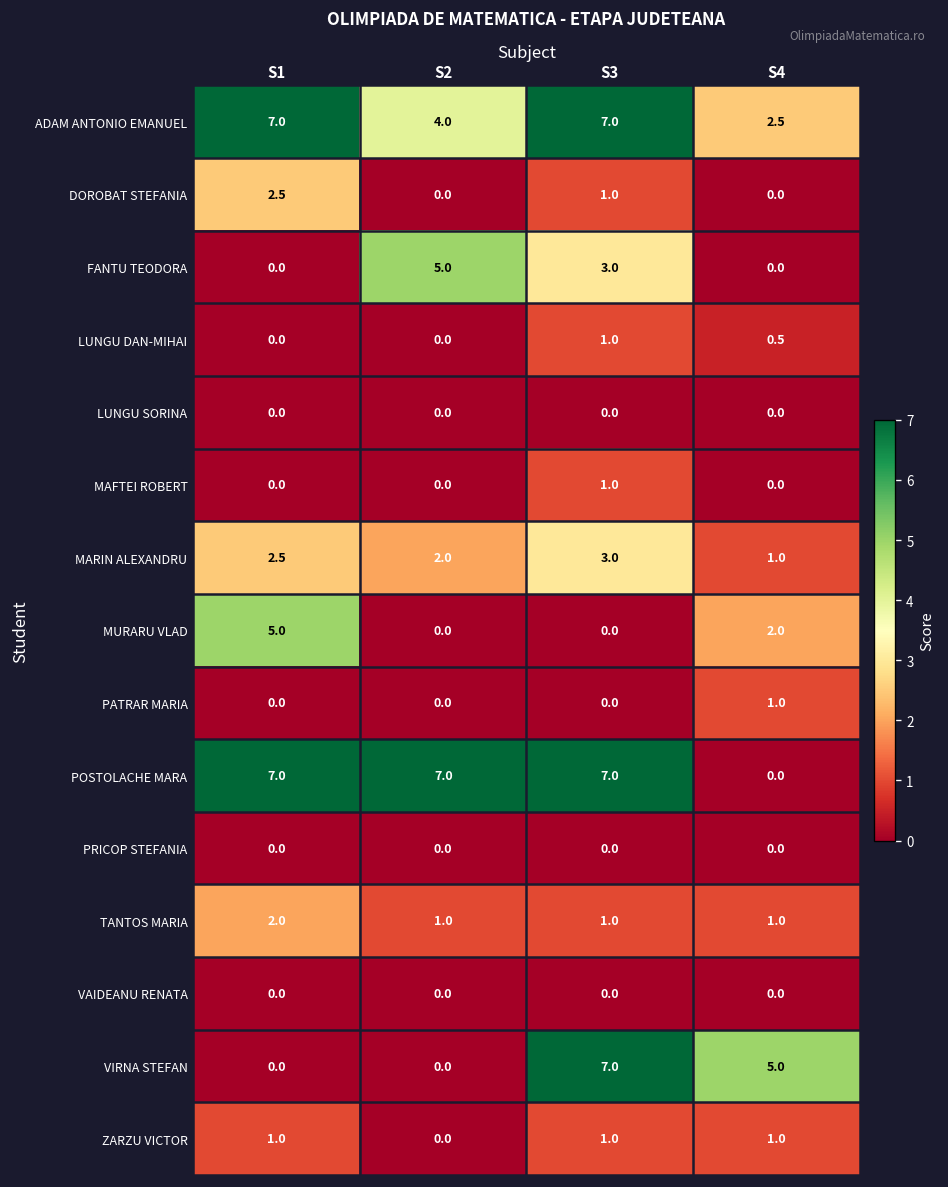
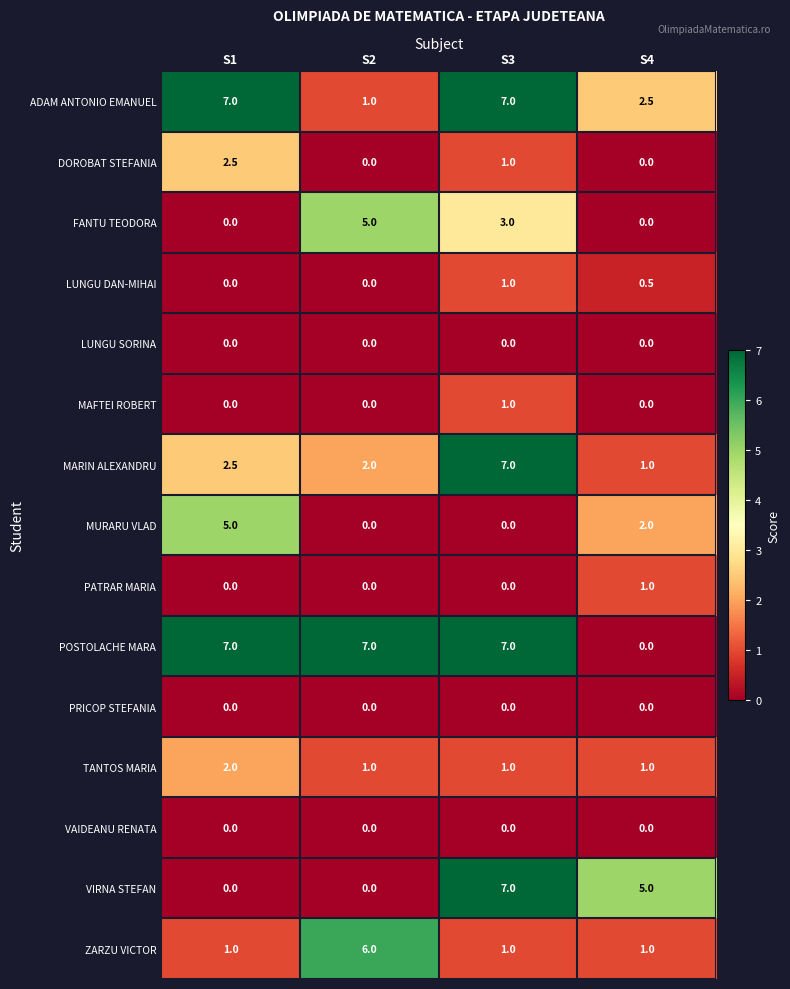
  {
    "ADAM ANTONIO EMANUEL": {
      "S1": 7.0,
-     "S2": 4.0,
+     "S2": 1.0,
      "S3": 7.0,
      "S4": 2.5
    },
    "DOROBAT STEFANIA": {
      "S1": 2.5,
      "S2": 0.0,
      "S3": 1.0,
      "S4": 0.0
    },
    "FANTU TEODORA": {
      "S1": 0.0,
      "S2": 5.0,
      "S3": 3.0,
      "S4": 0.0
    },
    "LUNGU DAN-MIHAI": {
      "S1": 0.0,
      "S2": 0.0,
      "S3": 1.0,
      "S4": 0.5
    },
    "LUNGU SORINA": {
      "S1": 0.0,
      "S2": 0.0,
      "S3": 0.0,
      "S4": 0.0
    },
    "MAFTEI ROBERT": {
      "S1": 0.0,
      "S2": 0.0,
      "S3": 1.0,
      "S4": 0.0
    },
    "MARIN ALEXANDRU": {
      "S1": 2.5,
      "S2": 2.0,
-     "S3": 3.0,
+     "S3": 7.0,
      "S4": 1.0
    },
    "MURARU VLAD": {
      "S1": 5.0,
      "S2": 0.0,
      "S3": 0.0,
      "S4": 2.0
    },
    "PATRAR MARIA": {
      "S1": 0.0,
      "S2": 0.0,
      "S3": 0.0,
      "S4": 1.0
    },
    "POSTOLACHE MARA": {
      "S1": 7.0,
      "S2": 7.0,
      "S3": 7.0,
      "S4": 0.0
    },
    "PRICOP STEFANIA": {
      "S1": 0.0,
      "S2": 0.0,
      "S3": 0.0,
      "S4": 0.0
    },
    "TANTOS MARIA": {
      "S1": 2.0,
      "S2": 1.0,
      "S3": 1.0,
      "S4": 1.0
    },
    "VAIDEANU RENATA": {
      "S1": 0.0,
      "S2": 0.0,
      "S3": 0.0,
      "S4": 0.0
    },
    "VIRNA STEFAN": {
      "S1": 0.0,
      "S2": 0.0,
      "S3": 7.0,
      "S4": 5.0
    },
    "ZARZU VICTOR": {
      "S1": 1.0,
-     "S2": 0.0,
+     "S2": 6.0,
      "S3": 1.0,
      "S4": 1.0
    }
  }
